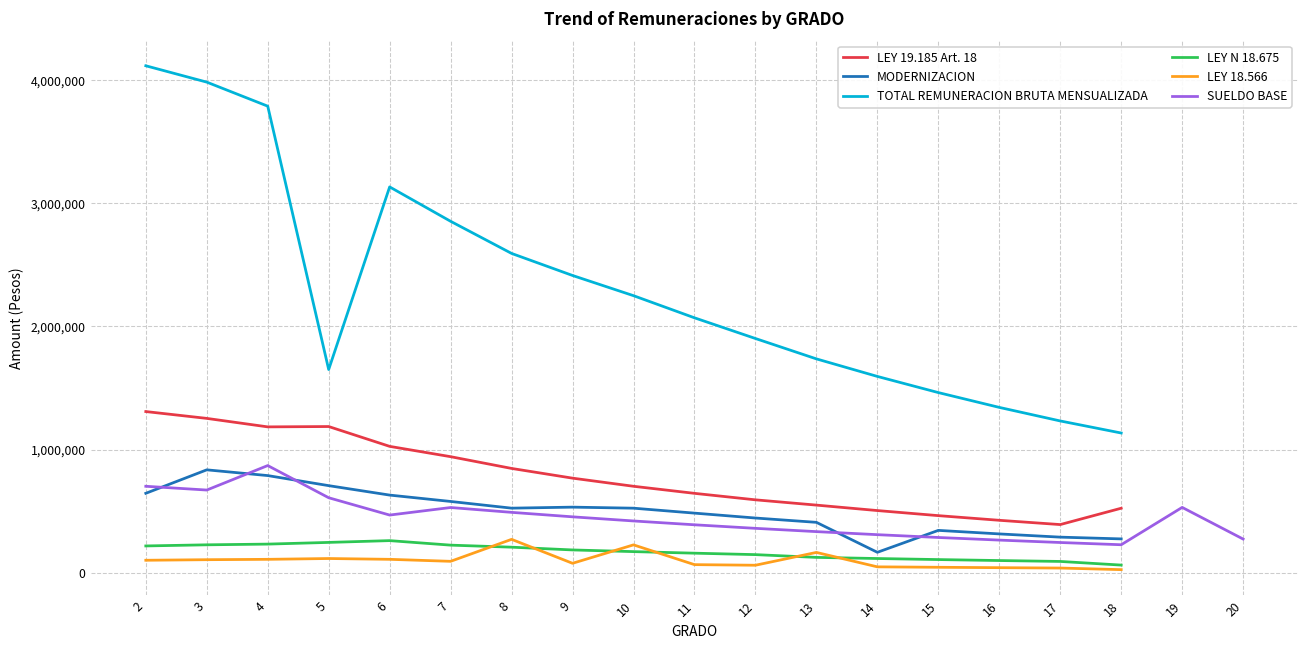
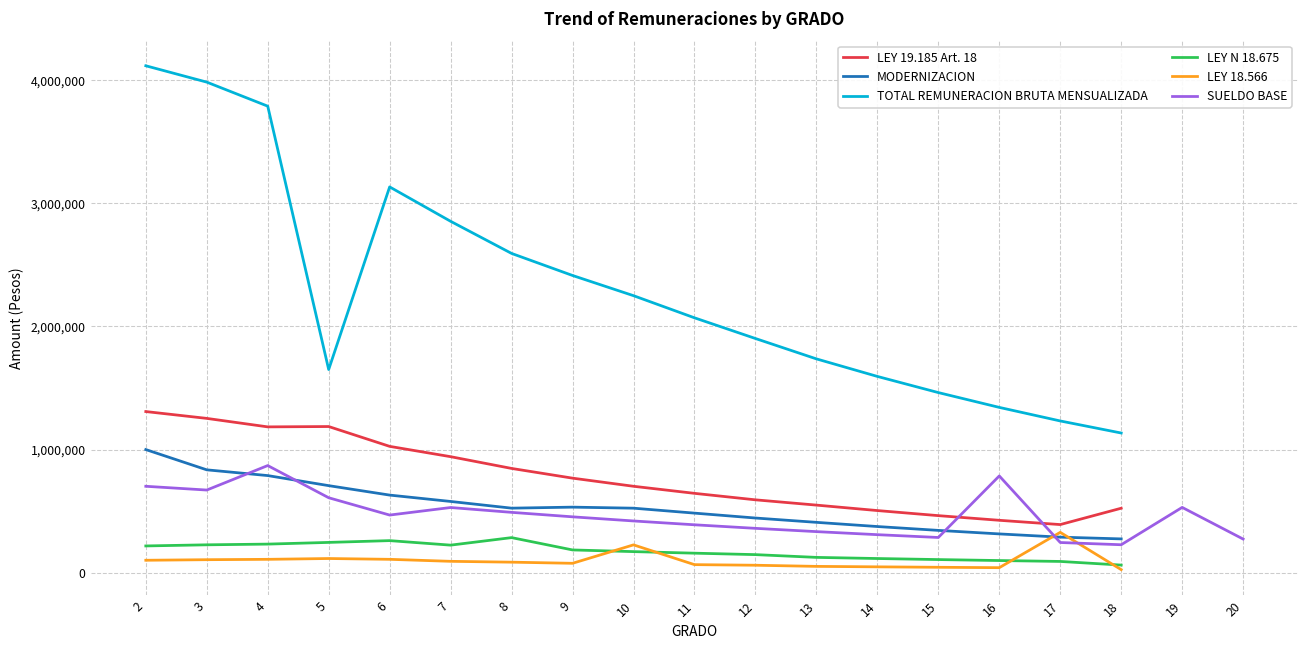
  {
    "LEY 19.185 Art. 18": {
      "2": "1,310,000",
      "3": "1,250,000",
      "4": "1,180,000",
      "5": "1,190,000",
      "6": "1,030,000",
      "7": "940,000",
      "8": "850,000",
      "9": "770,000",
      "10": "700,000",
      "11": "640,000",
      "12": "590,000",
      "13": "550,000",
      "14": "500,000",
      "15": "460,000",
      "16": "430,000",
      "17": "390,000",
      "18": "520,000"
    },
    "MODERNIZACION": {
-     "2": "640,000",
+     "2": "1,000,000",
      "3": "840,000",
      "4": "790,000",
      "5": "710,000",
      "6": "630,000",
      "7": "580,000",
      "8": "520,000",
      "9": "530,000",
      "10": "520,000",
      "11": "480,000",
      "12": "440,000",
      "13": "410,000",
-     "14": "170,000",
+     "14": "370,000",
      "15": "340,000",
      "16": "310,000",
      "17": "290,000",
      "18": "270,000"
    },
    "TOTAL REMUNERACION BRUTA MENSUALIZADA": {
      "2": "4,120,000",
      "3": "3,980,000",
      "4": "3,790,000",
      "5": "1,650,000",
      "6": "3,130,000",
      "7": "2,850,000",
      "8": "2,590,000",
      "9": "2,410,000",
      "10": "2,250,000",
      "11": "2,070,000",
      "12": "1,900,000",
      "13": "1,740,000",
      "14": "1,590,000",
      "15": "1,460,000",
      "16": "1,340,000",
      "17": "1,230,000",
      "18": "1,130,000"
    },
    "LEY N 18.675": {
      "2": "220,000",
      "3": "230,000",
      "4": "230,000",
      "5": "250,000",
      "6": "260,000",
      "7": "220,000",
-     "8": "210,000",
+     "8": "280,000",
      "9": "180,000",
      "10": "170,000",
      "11": "160,000",
      "12": "150,000",
      "13": "120,000",
      "14": "110,000",
      "15": "110,000",
      "16": "100,000",
      "17": "90,000",
      "18": "60,000"
    },
    "LEY 18.566": {
      "2": "100,000",
      "3": "110,000",
      "4": "110,000",
      "5": "110,000",
      "6": "110,000",
      "7": "90,000",
-     "8": "270,000",
+     "8": "90,000",
      "9": "80,000",
      "10": "230,000",
      "11": "70,000",
      "12": "60,000",
-     "13": "160,000",
+     "13": "50,000",
      "14": "50,000",
      "15": "40,000",
      "16": "40,000",
-     "17": "40,000",
+     "17": "330,000",
      "18": "20,000"
    },
    "SUELDO BASE": {
      "2": "700,000",
      "3": "670,000",
      "4": "870,000",
      "5": "610,000",
      "6": "470,000",
      "7": "530,000",
      "8": "490,000",
      "9": "450,000",
      "10": "420,000",
      "11": "390,000",
      "12": "360,000",
      "13": "330,000",
      "14": "310,000",
      "15": "290,000",
-     "16": "260,000",
+     "16": "790,000",
      "17": "250,000",
      "18": "230,000",
      "19": "530,000",
      "20": "270,000"
    }
  }
